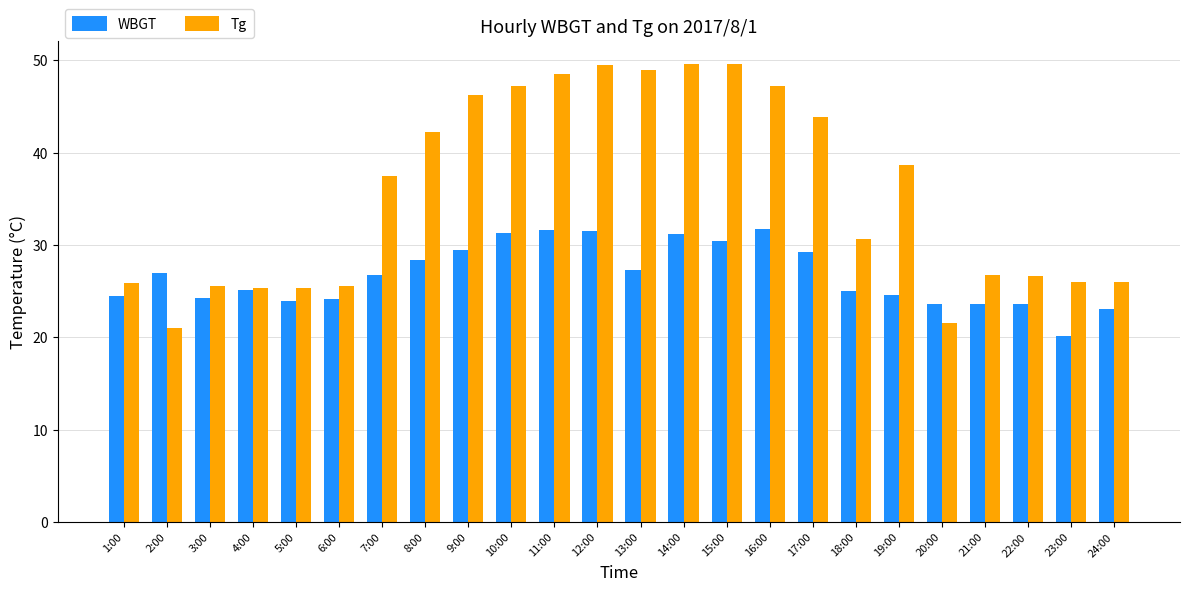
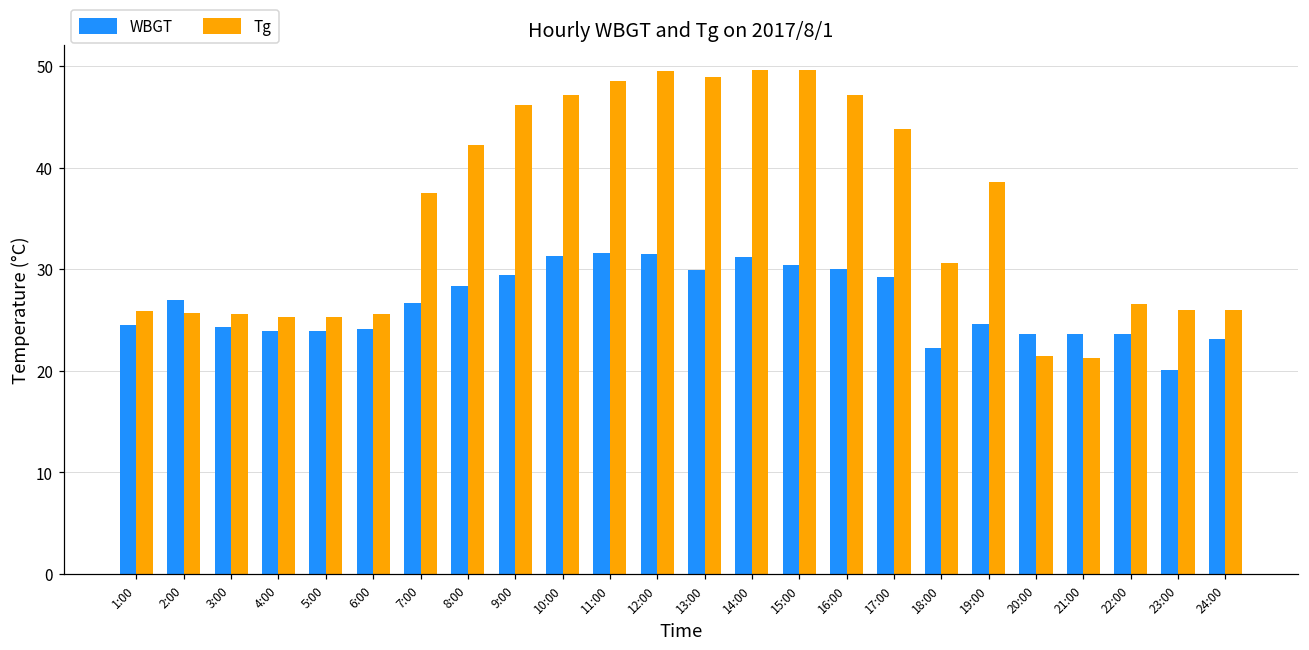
  {
    "WBGT": {
      "1:00": 25,
      "2:00": 27,
      "3:00": 24,
-     "4:00": 25,
+     "4:00": 24,
      "5:00": 24,
      "6:00": 24,
      "7:00": 27,
      "8:00": 28,
      "9:00": 29,
      "10:00": 31,
      "11:00": 32,
      "12:00": 32,
-     "13:00": 27,
+     "13:00": 30,
      "14:00": 31,
      "15:00": 30,
-     "16:00": 32,
+     "16:00": 30,
      "17:00": 29,
-     "18:00": 25,
+     "18:00": 22,
      "19:00": 25,
      "20:00": 24,
      "21:00": 24,
      "22:00": 24,
      "23:00": 20,
      "24:00": 23
    },
    "Tg": {
      "1:00": 26,
-     "2:00": 21,
+     "2:00": 26,
      "3:00": 26,
      "4:00": 25,
      "5:00": 25,
      "6:00": 26,
      "7:00": 38,
      "8:00": 42,
      "9:00": 46,
      "10:00": 47,
      "11:00": 49,
      "12:00": 50,
      "13:00": 49,
      "14:00": 50,
      "15:00": 50,
      "16:00": 47,
      "17:00": 44,
      "18:00": 31,
      "19:00": 39,
      "20:00": 22,
-     "21:00": 27,
+     "21:00": 21,
      "22:00": 27,
      "23:00": 26,
      "24:00": 26
    }
  }
